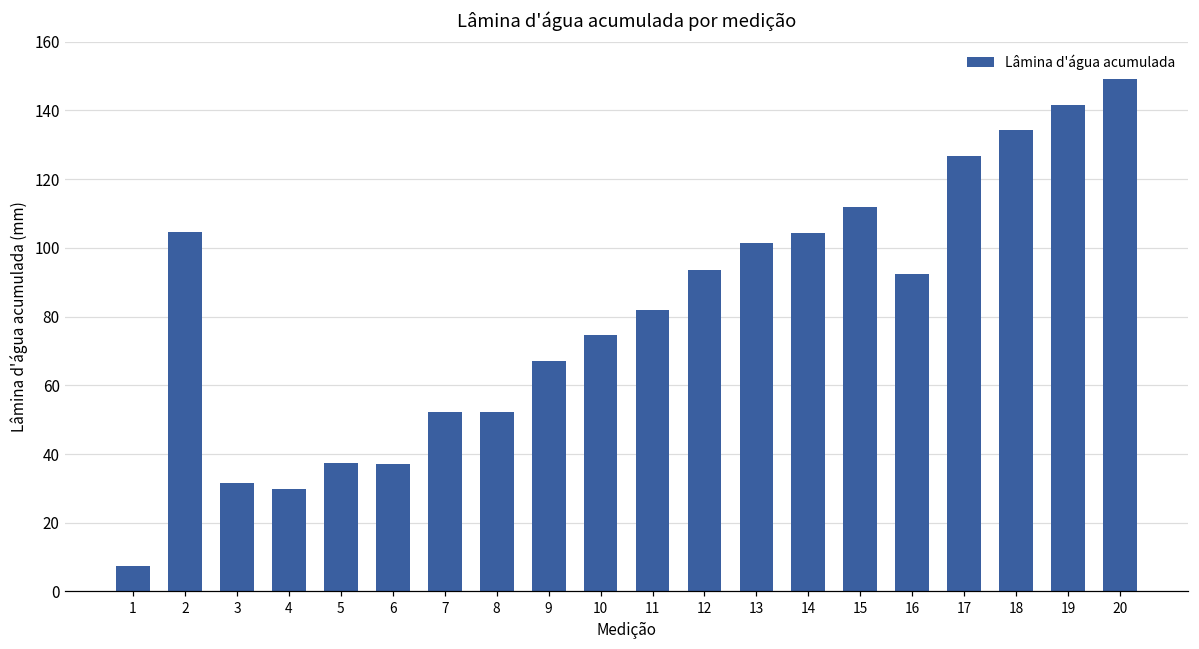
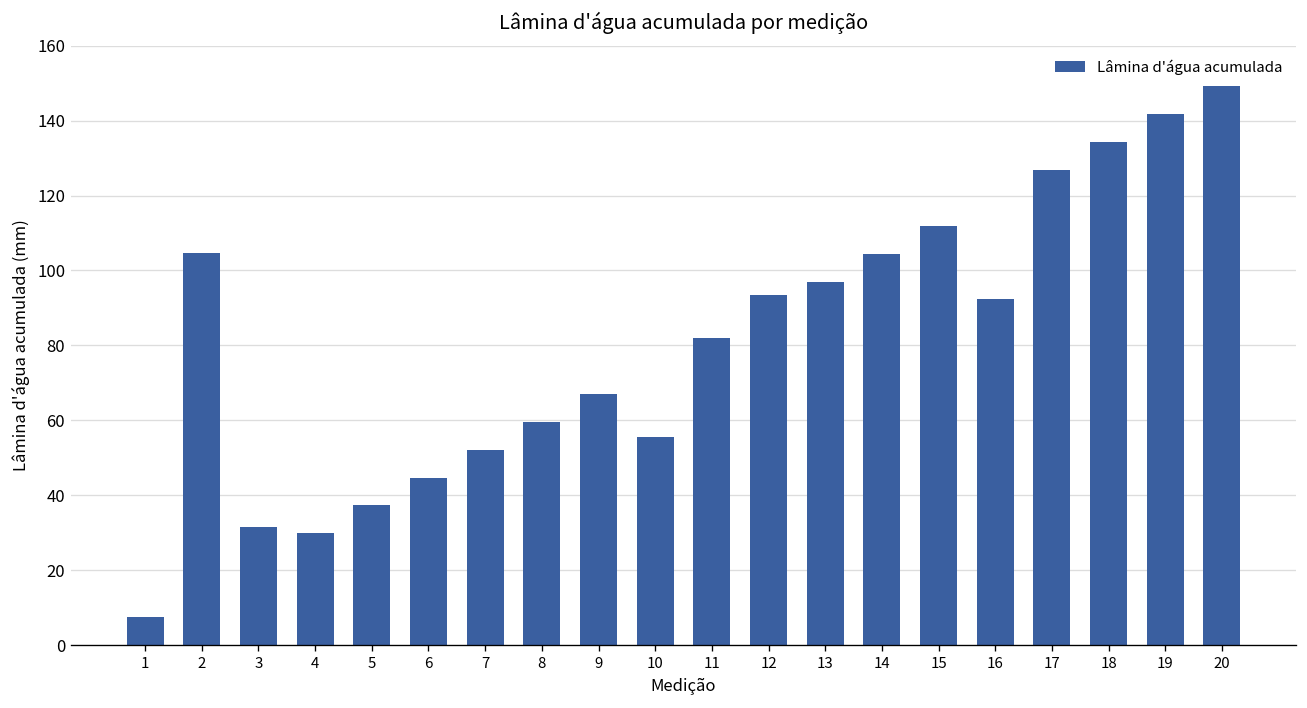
  {
    "1": 7,
    "2": 105,
    "3": 31,
    "4": 30,
    "5": 37,
-   "6": 37,
+   "6": 45,
    "7": 52,
-   "8": 52,
+   "8": 60,
    "9": 67,
-   "10": 75,
+   "10": 56,
    "11": 82,
    "12": 93,
-   "13": 101,
+   "13": 97,
    "14": 104,
    "15": 112,
    "16": 92,
    "17": 127,
    "18": 134,
    "19": 142,
    "20": 149
  }
